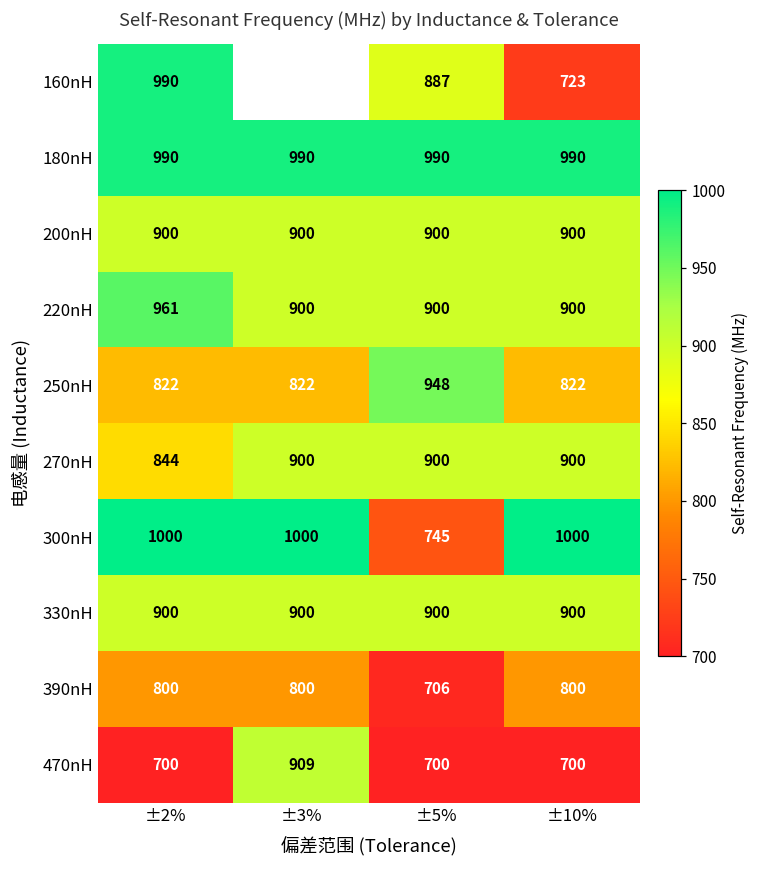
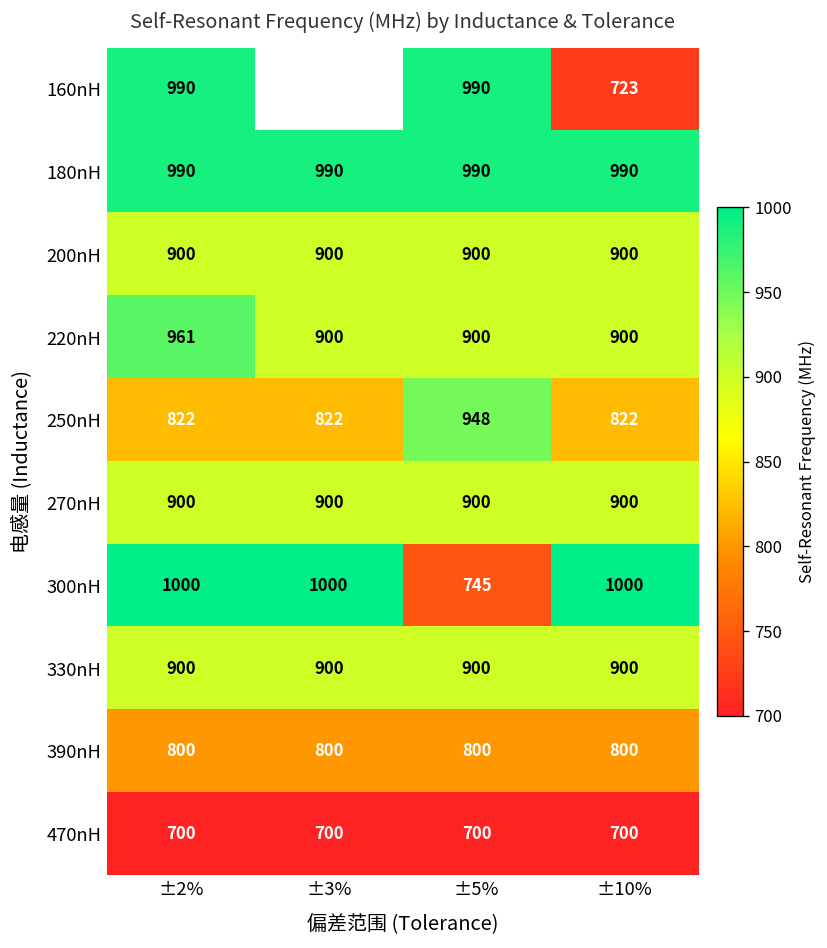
  {
    "160nH": {
      "±2%": 990,
-     "±5%": 887,
+     "±5%": 990,
      "±10%": 723
    },
    "180nH": {
      "±2%": 990,
      "±3%": 990,
      "±5%": 990,
      "±10%": 990
    },
    "200nH": {
      "±2%": 900,
      "±3%": 900,
      "±5%": 900,
      "±10%": 900
    },
    "220nH": {
      "±2%": 961,
      "±3%": 900,
      "±5%": 900,
      "±10%": 900
    },
    "250nH": {
      "±2%": 822,
      "±3%": 822,
      "±5%": 948,
      "±10%": 822
    },
    "270nH": {
-     "±2%": 844,
+     "±2%": 900,
      "±3%": 900,
      "±5%": 900,
      "±10%": 900
    },
    "300nH": {
      "±2%": 1000,
      "±3%": 1000,
      "±5%": 745,
      "±10%": 1000
    },
    "330nH": {
      "±2%": 900,
      "±3%": 900,
      "±5%": 900,
      "±10%": 900
    },
    "390nH": {
      "±2%": 800,
      "±3%": 800,
-     "±5%": 706,
+     "±5%": 800,
      "±10%": 800
    },
    "470nH": {
      "±2%": 700,
-     "±3%": 909,
+     "±3%": 700,
      "±5%": 700,
      "±10%": 700
    }
  }
